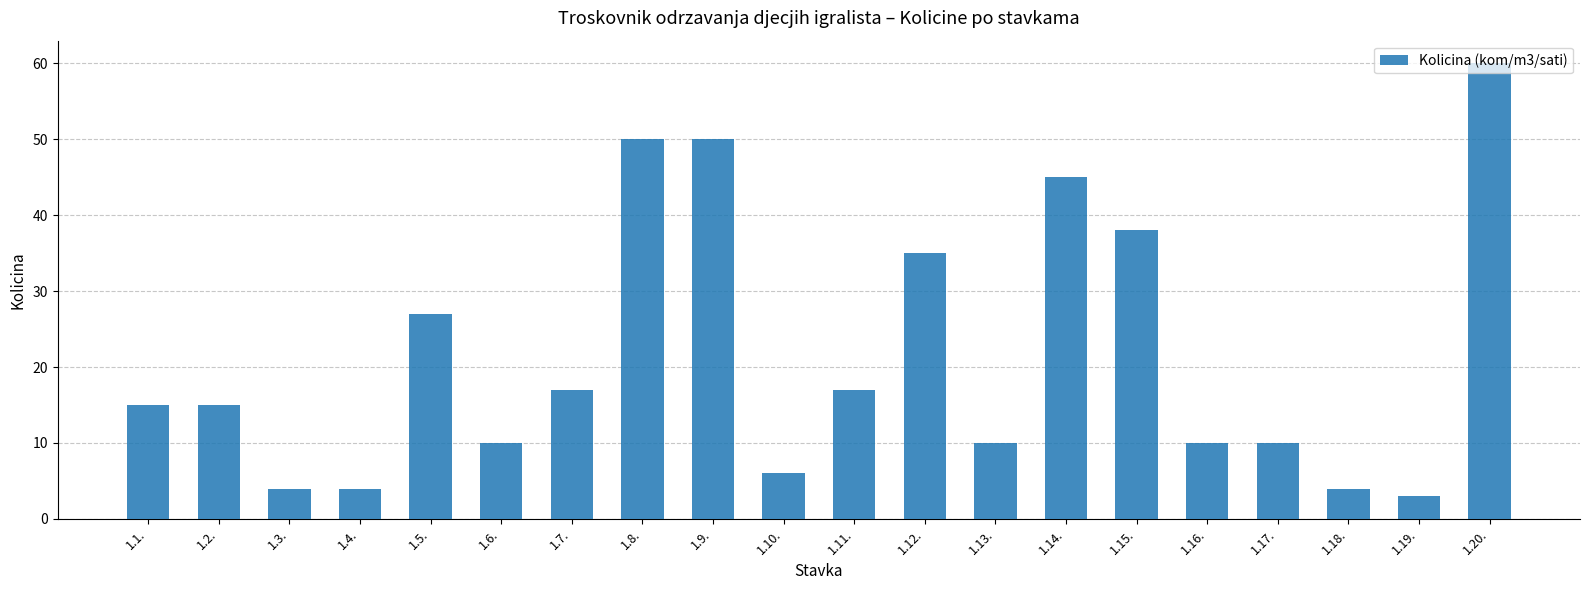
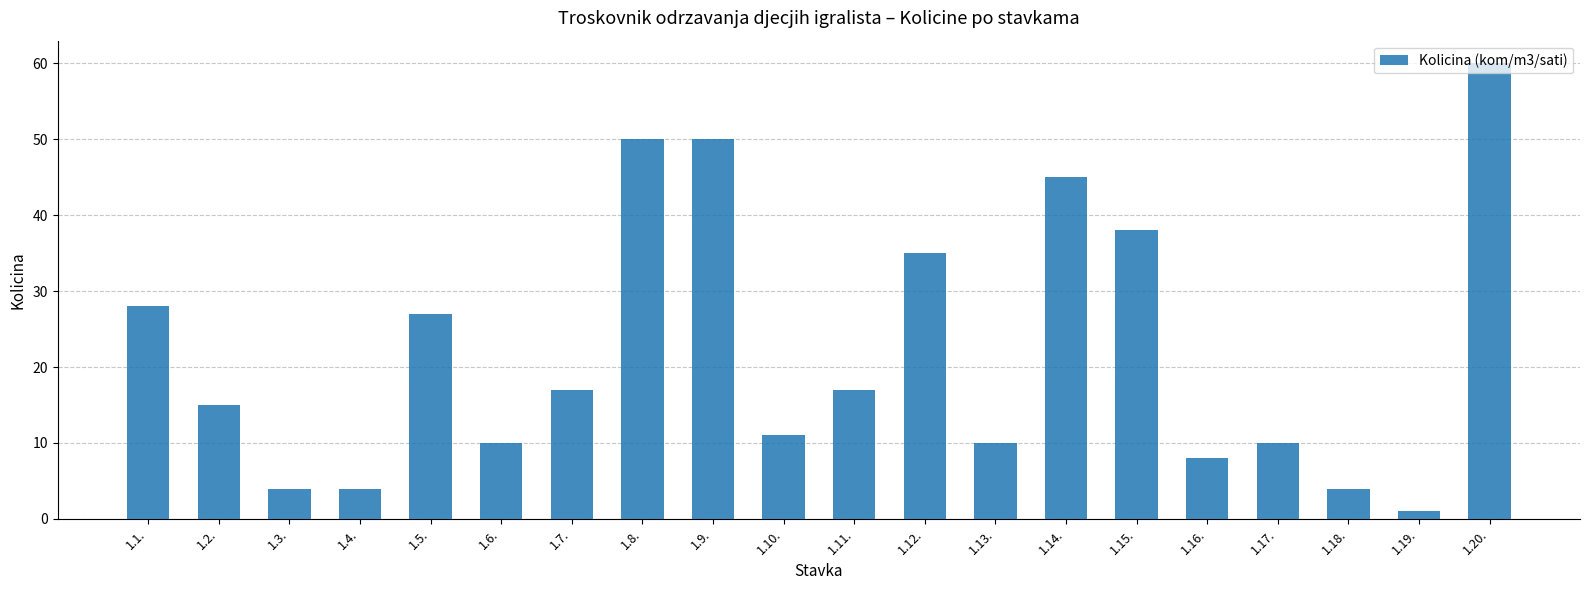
  {
-   "1.1.": 15,
+   "1.1.": 28,
    "1.2.": 15,
    "1.3.": 4,
    "1.4.": 4,
    "1.5.": 27,
    "1.6.": 10,
    "1.7.": 17,
    "1.8.": 50,
    "1.9.": 50,
-   "1.10.": 6,
+   "1.10.": 11,
    "1.11.": 17,
    "1.12.": 35,
    "1.13.": 10,
    "1.14.": 45,
    "1.15.": 38,
-   "1.16.": 10,
+   "1.16.": 8,
    "1.17.": 10,
    "1.18.": 4,
-   "1.19.": 3
+   "1.19.": 1
  }
